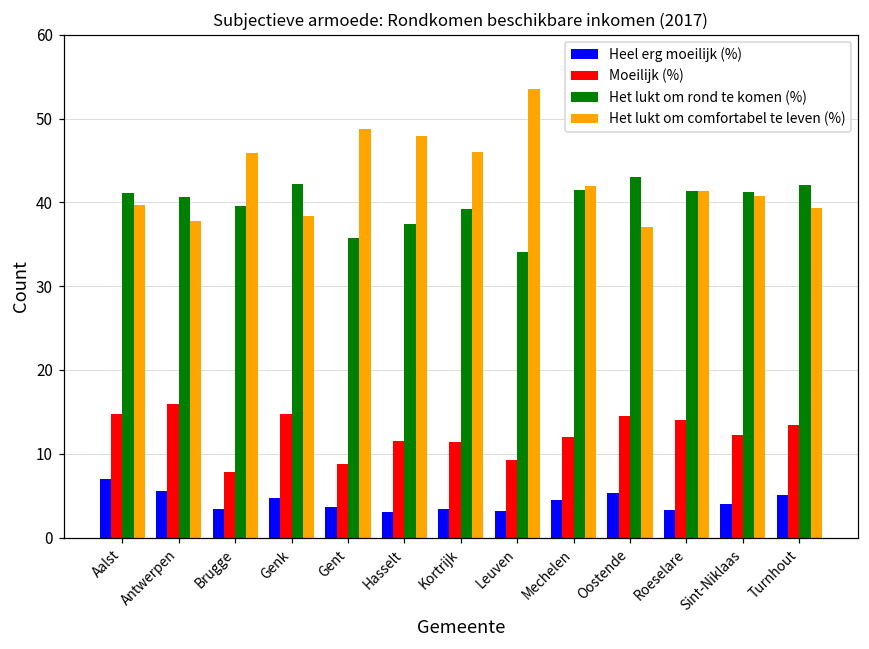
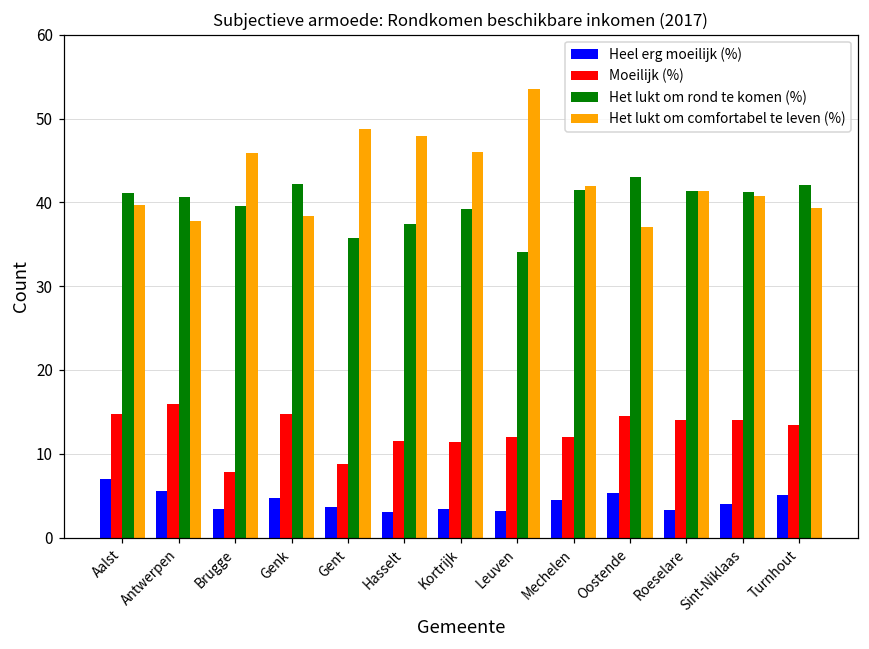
  {
    "Heel erg moeilijk (%)": {
      "Aalst": 7,
      "Antwerpen": 6,
      "Brugge": 3,
      "Genk": 5,
      "Gent": 4,
      "Hasselt": 3,
      "Kortrijk": 3,
      "Leuven": 3,
      "Mechelen": 4,
      "Oostende": 5,
      "Roeselare": 3,
      "Sint-Niklaas": 4,
      "Turnhout": 5
    },
    "Moeilijk (%)": {
      "Aalst": 15,
      "Antwerpen": 16,
      "Brugge": 8,
      "Genk": 15,
      "Gent": 9,
      "Hasselt": 12,
      "Kortrijk": 11,
-     "Leuven": 9,
+     "Leuven": 12,
      "Mechelen": 12,
      "Oostende": 15,
      "Roeselare": 14,
-     "Sint-Niklaas": 12,
+     "Sint-Niklaas": 14,
      "Turnhout": 13
    },
    "Het lukt om rond te komen (%)": {
      "Aalst": 41,
      "Antwerpen": 41,
      "Brugge": 40,
      "Genk": 42,
      "Gent": 36,
      "Hasselt": 37,
      "Kortrijk": 39,
      "Leuven": 34,
      "Mechelen": 41,
      "Oostende": 43,
      "Roeselare": 41,
      "Sint-Niklaas": 41,
      "Turnhout": 42
    },
    "Het lukt om comfortabel te leven (%)": {
      "Aalst": 40,
      "Antwerpen": 38,
      "Brugge": 46,
      "Genk": 38,
      "Gent": 49,
      "Hasselt": 48,
      "Kortrijk": 46,
      "Leuven": 53,
      "Mechelen": 42,
      "Oostende": 37,
      "Roeselare": 41,
      "Sint-Niklaas": 41,
      "Turnhout": 39
    }
  }
